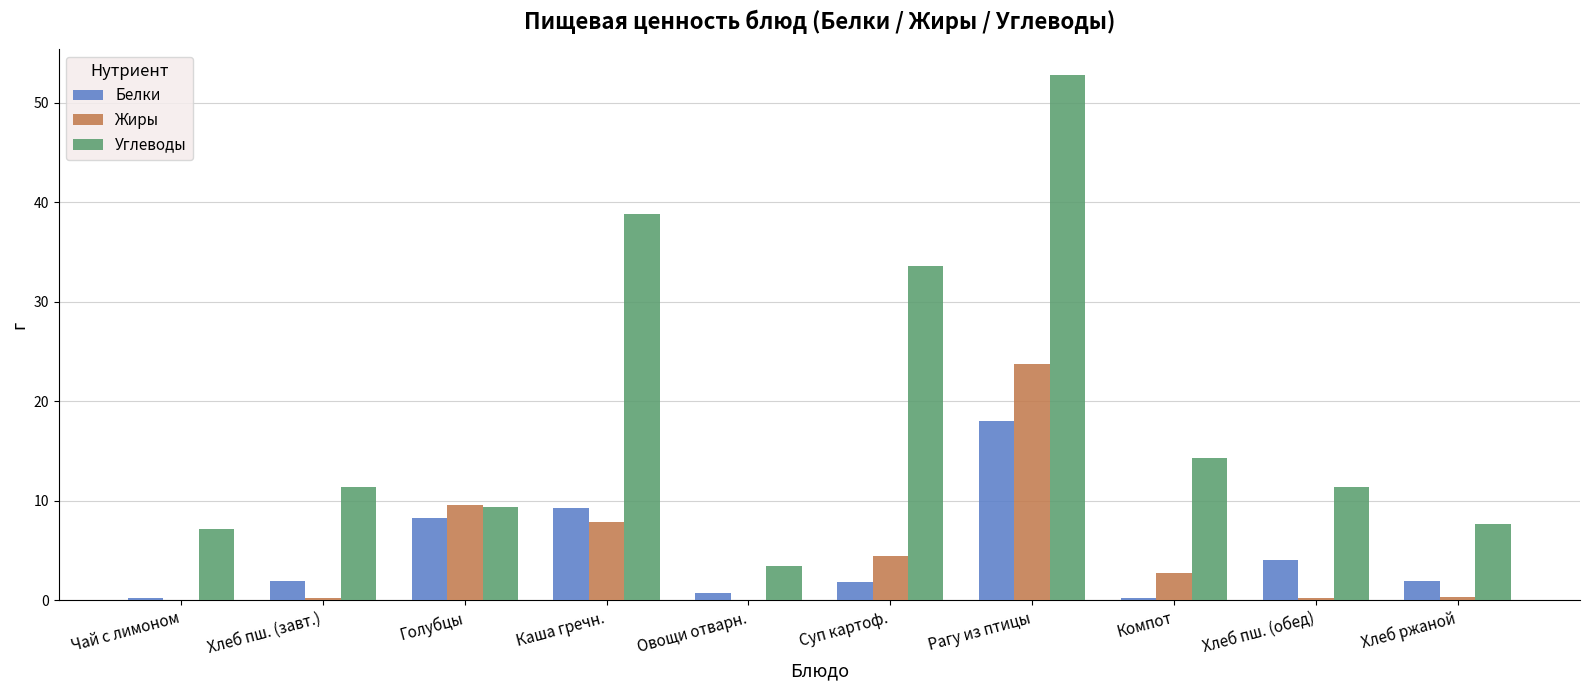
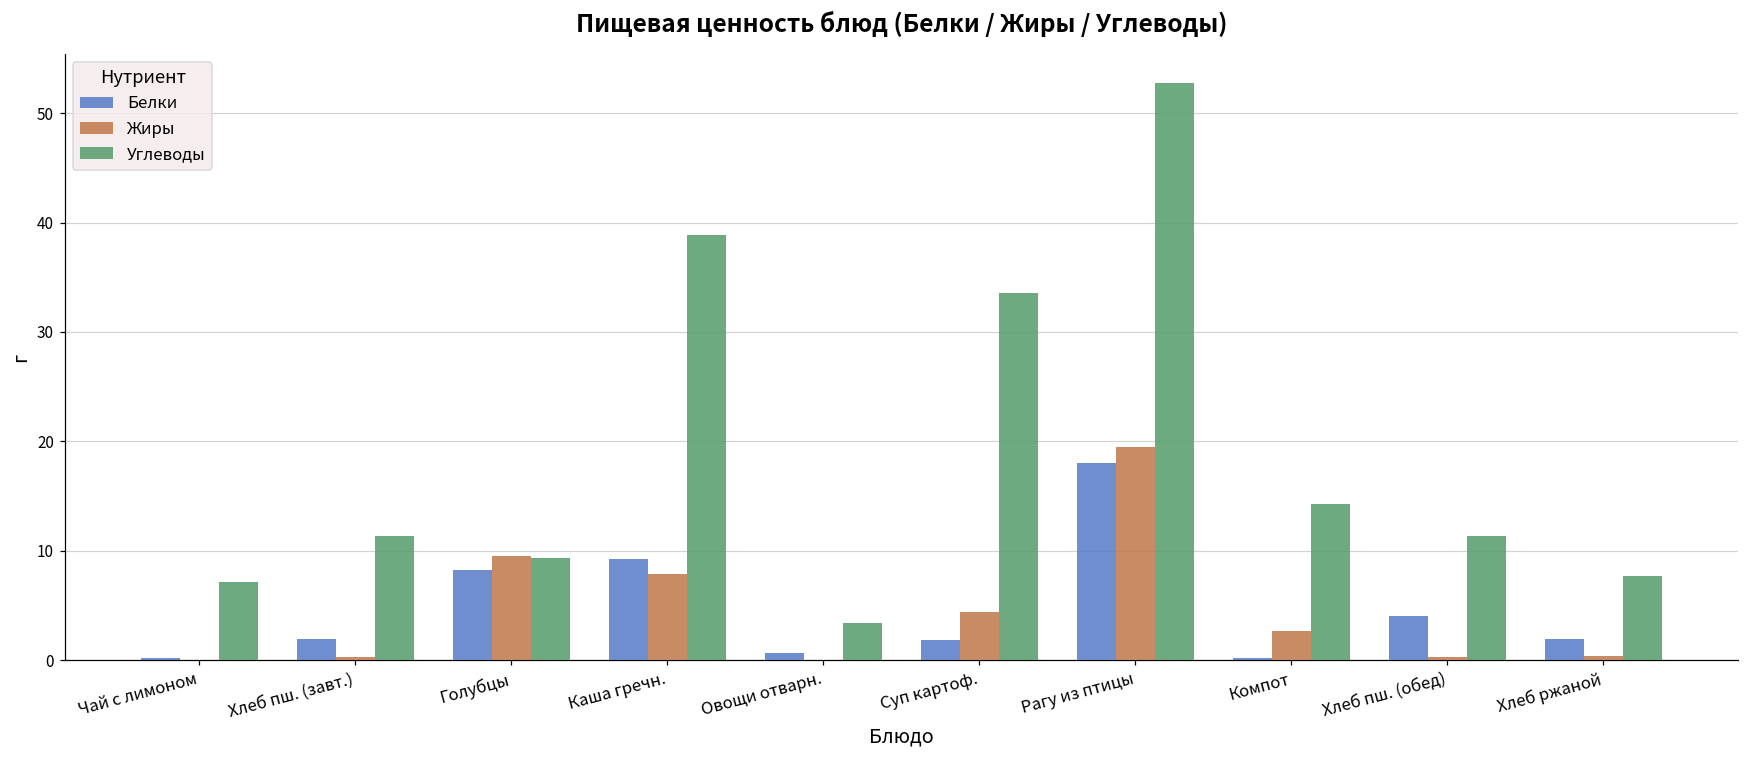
  {
    "Белки": {
      "Хлеб пш. (завт.)": 2,
      "Голубцы": 8,
      "Каша гречн.": 9,
      "Овощи отварн.": 1,
      "Суп картоф.": 2,
      "Рагу из птицы": 18,
      "Хлеб пш. (обед)": 4,
      "Хлеб ржаной": 2
    },
    "Жиры": {
      "Чай с лимоном": 0,
      "Хлеб пш. (завт.)": 0,
      "Голубцы": 10,
      "Каша гречн.": 8,
      "Суп картоф.": 4,
-     "Рагу из птицы": 24,
+     "Рагу из птицы": 19,
      "Компот": 3,
      "Хлеб пш. (обед)": 0,
      "Хлеб ржаной": 0
    },
    "Углеводы": {
      "Чай с лимоном": 7,
      "Хлеб пш. (завт.)": 11,
      "Голубцы": 9,
      "Каша гречн.": 39,
      "Овощи отварн.": 3,
      "Суп картоф.": 34,
      "Рагу из птицы": 53,
      "Компот": 14,
      "Хлеб пш. (обед)": 11,
      "Хлеб ржаной": 8
    }
  }
